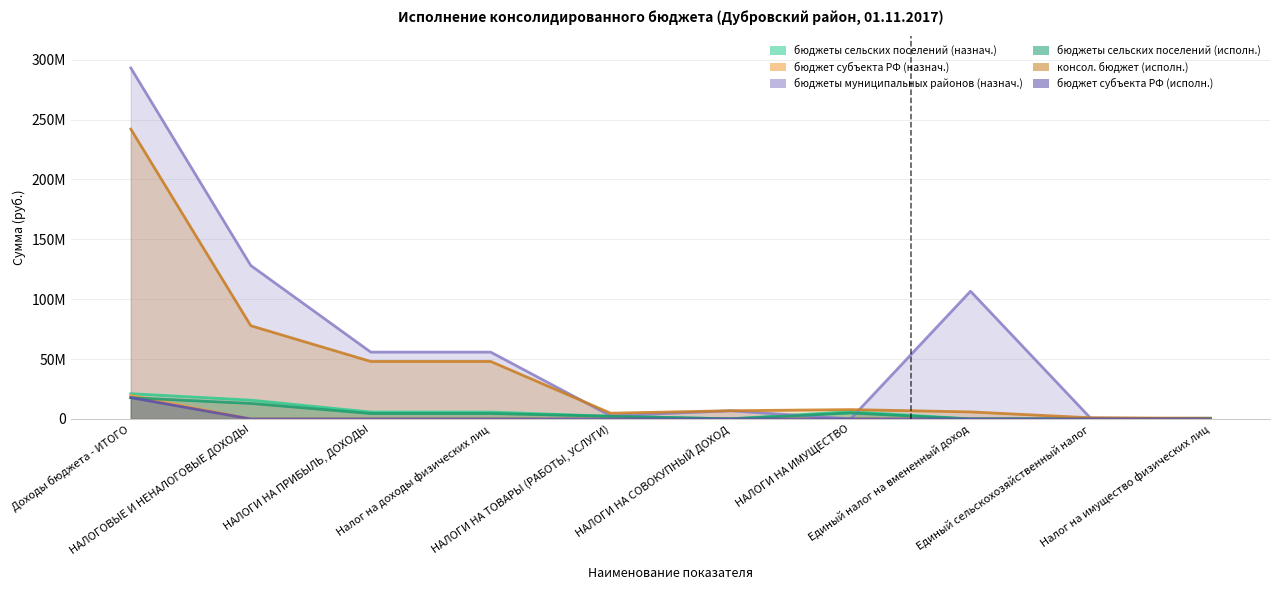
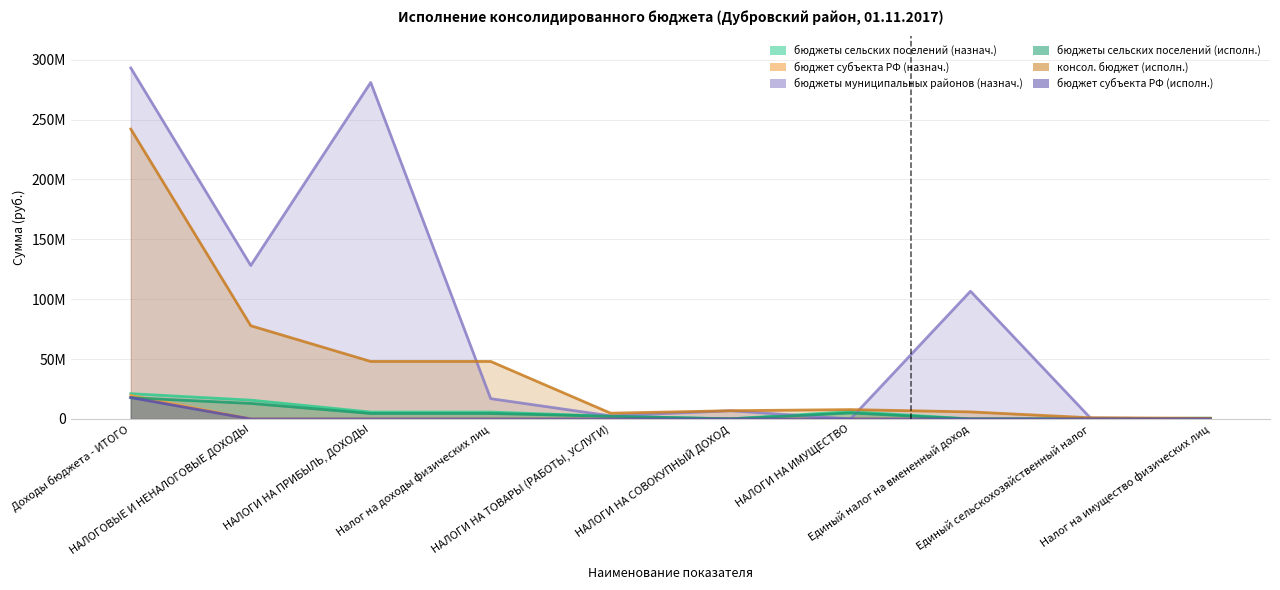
  {
    "бюджеты муниципальных районов (назнач.)": {
      "Доходы бюджета - ИТОГО": 293000000,
      "НАЛОГОВЫЕ И НЕНАЛОГОВЫЕ ДОХОДЫ": 128000000,
-     "НАЛОГИ НА ПРИБЫЛЬ, ДОХОДЫ": 56000000,
-     "Налог на доходы физических лиц": 56000000,
+     "НАЛОГИ НА ПРИБЫЛЬ, ДОХОДЫ": 281000000,
+     "Налог на доходы физических лиц": 17000000,
      "Единый налог на вмененный доход": 107000000
    }
  }
